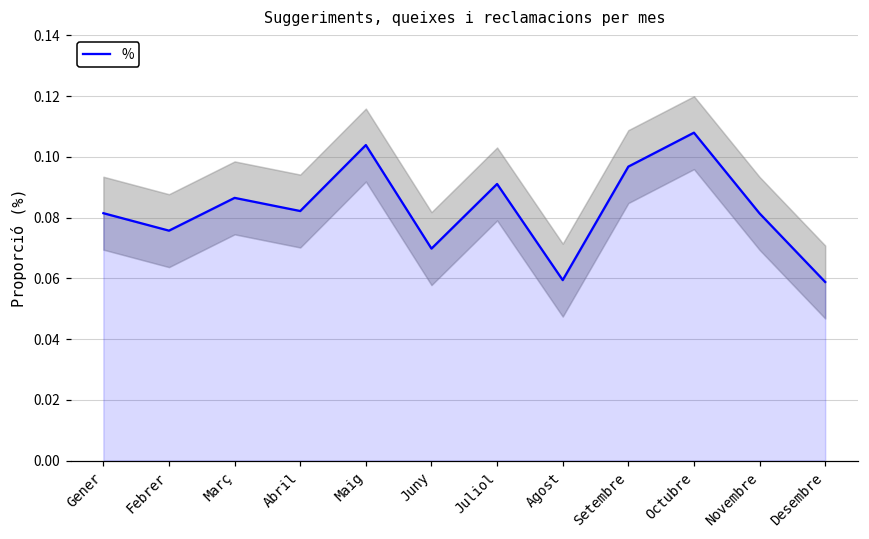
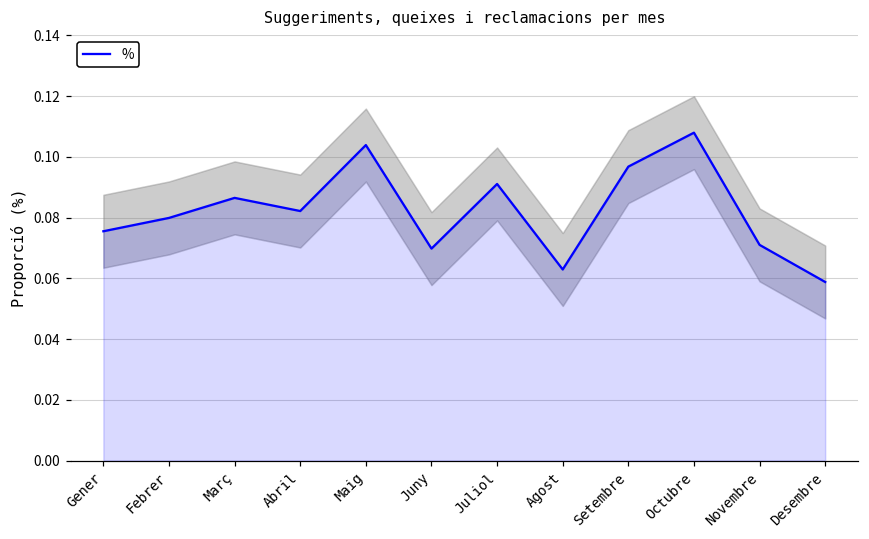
  {
    "%": {
-     "Gener": 0.081,
-     "Febrer": 0.076,
+     "Gener": 0.075,
+     "Febrer": 0.080,
      "Març": 0.086,
      "Abril": 0.082,
      "Maig": 0.104,
      "Juny": 0.070,
      "Juliol": 0.091,
-     "Agost": 0.059,
+     "Agost": 0.063,
      "Setembre": 0.097,
      "Octubre": 0.108,
-     "Novembre": 0.081,
+     "Novembre": 0.071,
      "Desembre": 0.059
    }
  }
